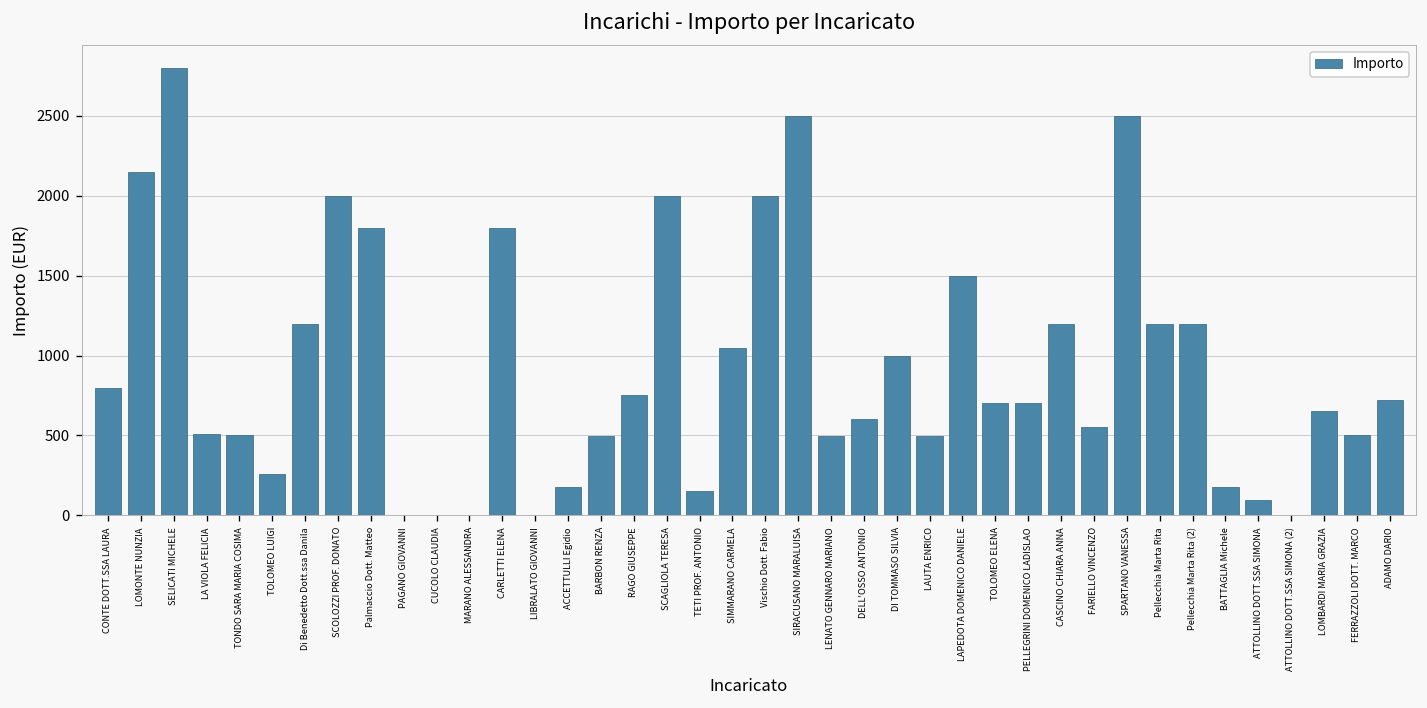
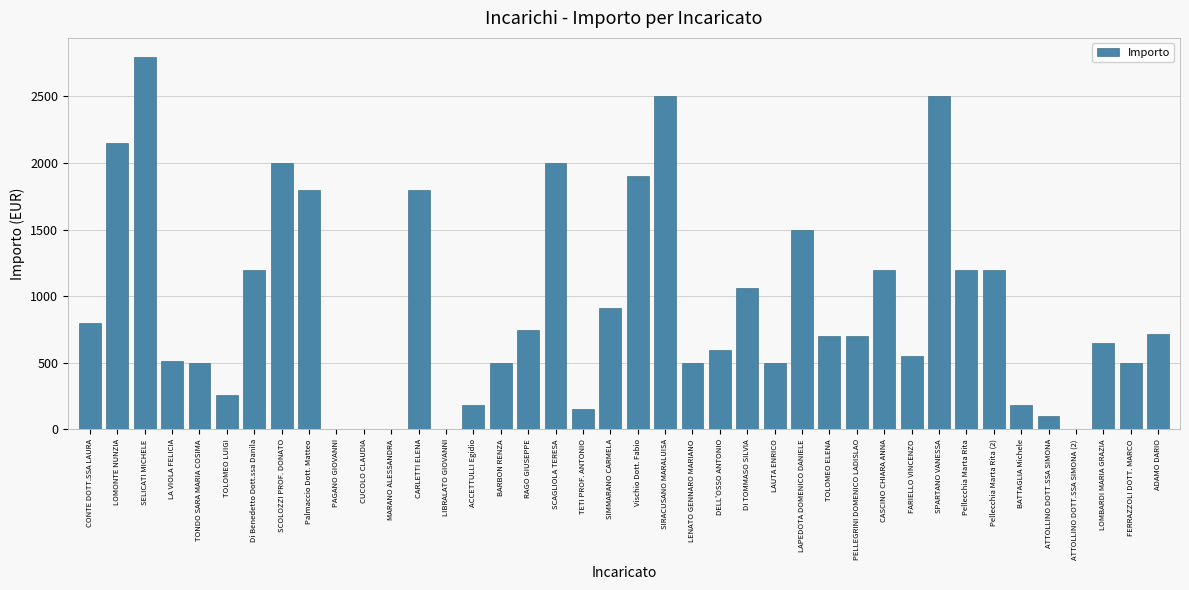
  {
    "CONTE DOTT.SSA LAURA": 800,
    "LOMONTE NUNZIA": 2150,
    "SELICATI MICHELE": 2800,
    "LA VIOLA FELICIA": 510,
    "TONDO SARA MARIA COSIMA": 500,
    "TOLOMEO LUIGI": 260,
    "Di Benedetto Dott.ssa Danila": 1200,
    "SCOLOZZI PROF. DONATO": 2000,
    "Palmaccio Dott. Matteo": 1800,
    "PAGANO GIOVANNI": 0,
    "CUCOLO CLAUDIA": 0,
    "MARANO ALESSANDRA": 0,
    "CARLETTI ELENA": 1800,
    "LIBRALATO GIOVANNI": 0,
    "ACCETTULLI Egidio": 180,
    "BARBON RENZA": 500,
    "RAGO GIUSEPPE": 750,
    "SCAGLIOLA TERESA": 2000,
    "TETI PROF. ANTONIO": 150,
-   "SIMMARANO CARMELA": 1050,
-   "Vischio Dott. Fabio": 2000,
+   "SIMMARANO CARMELA": 910,
+   "Vischio Dott. Fabio": 1900,
    "SIRACUSANO MARALUISA": 2500,
    "LENATO GENNARO MARIANO": 500,
    "DELL'OSSO ANTONIO": 600,
-   "DI TOMMASO SILVIA": 1000,
+   "DI TOMMASO SILVIA": 1060,
    "LAUTA ENRICO": 500,
    "LAPEDOTA DOMENICO DANIELE": 1500,
    "TOLOMEO ELENA": 700,
    "PELLEGRINI DOMENICO LADISLAO": 700,
    "CASCINO CHIARA ANNA": 1200,
    "FARIELLO VINCENZO": 550,
    "SPARTANO VANESSA": 2500,
    "Pellecchia Marta Rita": 1200,
    "Pellecchia Marta Rita (2)": 1200,
    "BATTAGLIA Michele": 180,
    "ATTOLLINO DOTT.SSA SIMONA": 100,
    "ATTOLLINO DOTT.SSA SIMONA (2)": 0,
    "LOMBARDI MARIA GRAZIA": 650,
    "FERRAZZOLI DOTT. MARCO": 500,
    "ADAMO DARIO": 720
  }
